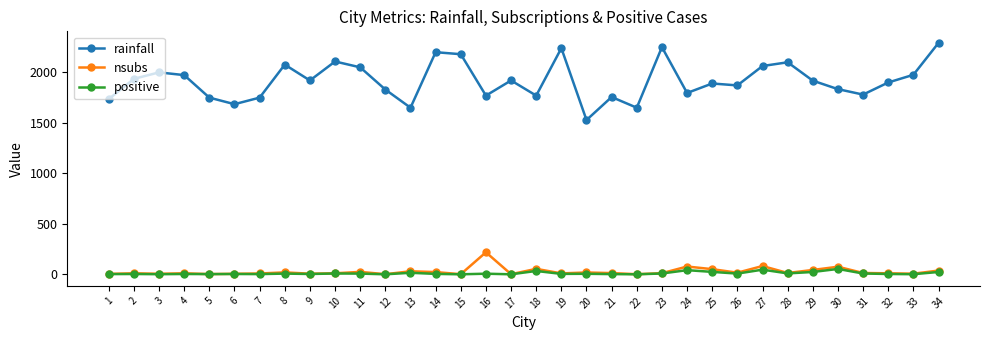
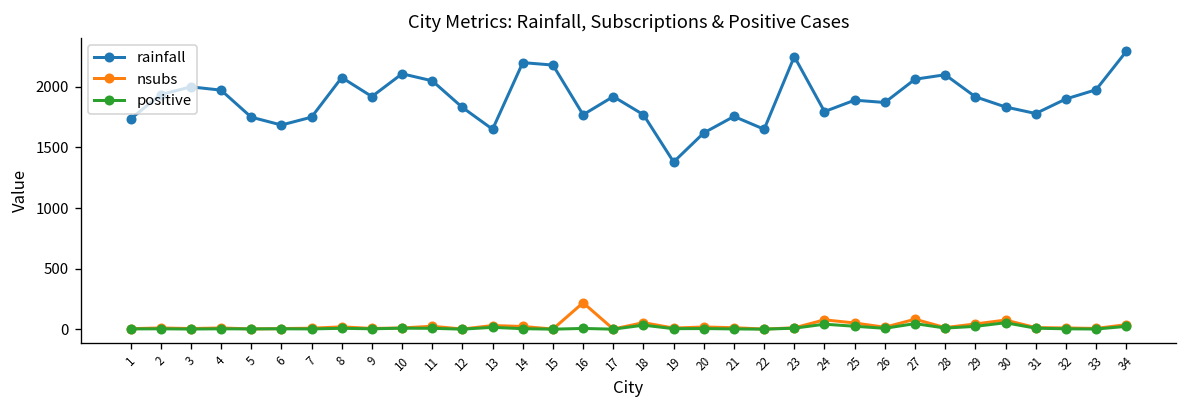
  {
    "rainfall": {
      "4": 1970,
      "5": 1750,
      "6": 1690,
      "7": 1750,
      "8": 2080,
      "9": 1920,
      "10": 2110,
      "11": 2050,
      "12": 1830,
      "13": 1650,
      "14": 2200,
      "15": 2180,
      "16": 1770,
      "17": 1920,
      "18": 1770,
-     "19": 2240,
-     "20": 1530,
+     "19": 1380,
+     "20": 1620,
      "21": 1760,
      "22": 1650,
      "23": 2250,
      "24": 1800,
      "25": 1890,
      "26": 1870,
      "27": 2060,
      "28": 2100,
      "29": 1920,
      "30": 1830,
      "31": 1780,
      "32": 1900,
      "33": 1980,
      "34": 2290
    },
    "nsubs": {
      "16": 220,
      "24": 80,
      "25": 50,
      "27": 80
    },
    "positive": {
      "16": 10,
      "24": 40,
      "25": 20,
      "27": 50
    }
  }
